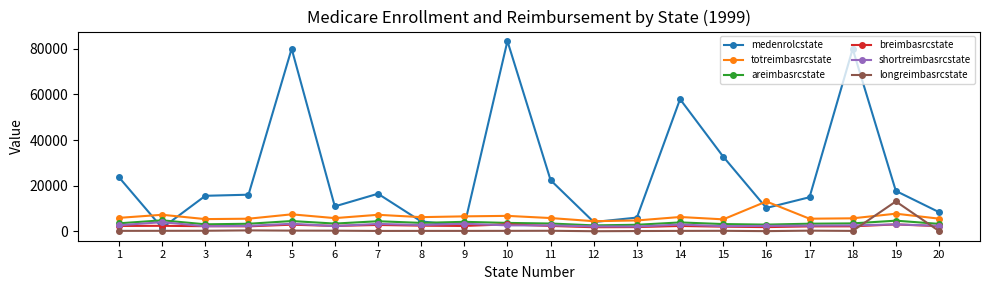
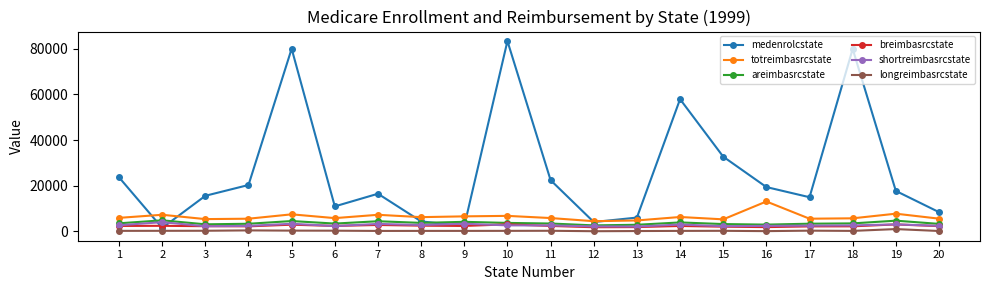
  {
    "medenrolcstate": {
      "1": 24000,
      "3": 16000,
-     "4": 16000,
+     "4": 20000,
      "5": 80000,
      "6": 11000,
      "7": 16000,
      "10": 83000,
      "11": 22000,
      "13": 6000,
      "14": 58000,
      "15": 33000,
-     "16": 10000,
+     "16": 19000,
      "17": 15000,
      "19": 18000,
      "20": 8000
    },
    "totreimbasrcstate": {
      "1": 6000,
      "2": 7000,
      "3": 5000,
      "4": 6000,
      "5": 7000,
      "6": 6000,
      "7": 7000,
      "8": 6000,
      "9": 7000,
      "10": 7000,
      "11": 6000,
      "13": 5000,
      "14": 6000,
      "15": 5000,
      "16": 13000,
      "17": 6000,
      "18": 6000,
      "19": 8000,
      "20": 6000
    },
    "areimbasrcstate": {
      "5": 5000,
      "7": 4000,
      "19": 5000
    },
    "longreimbasrcstate": {
      "1": 0,
      "2": 0,
      "3": 0,
      "4": 0,
      "5": 0,
      "6": 0,
      "7": 0,
      "8": 0,
      "9": 0,
      "10": 0,
      "11": 0,
      "12": 0,
      "13": 0,
      "14": 0,
      "15": 0,
      "16": 0,
      "17": 0,
      "18": 0,
-     "19": 13000,
+     "19": 1000,
      "20": 0
    }
  }
